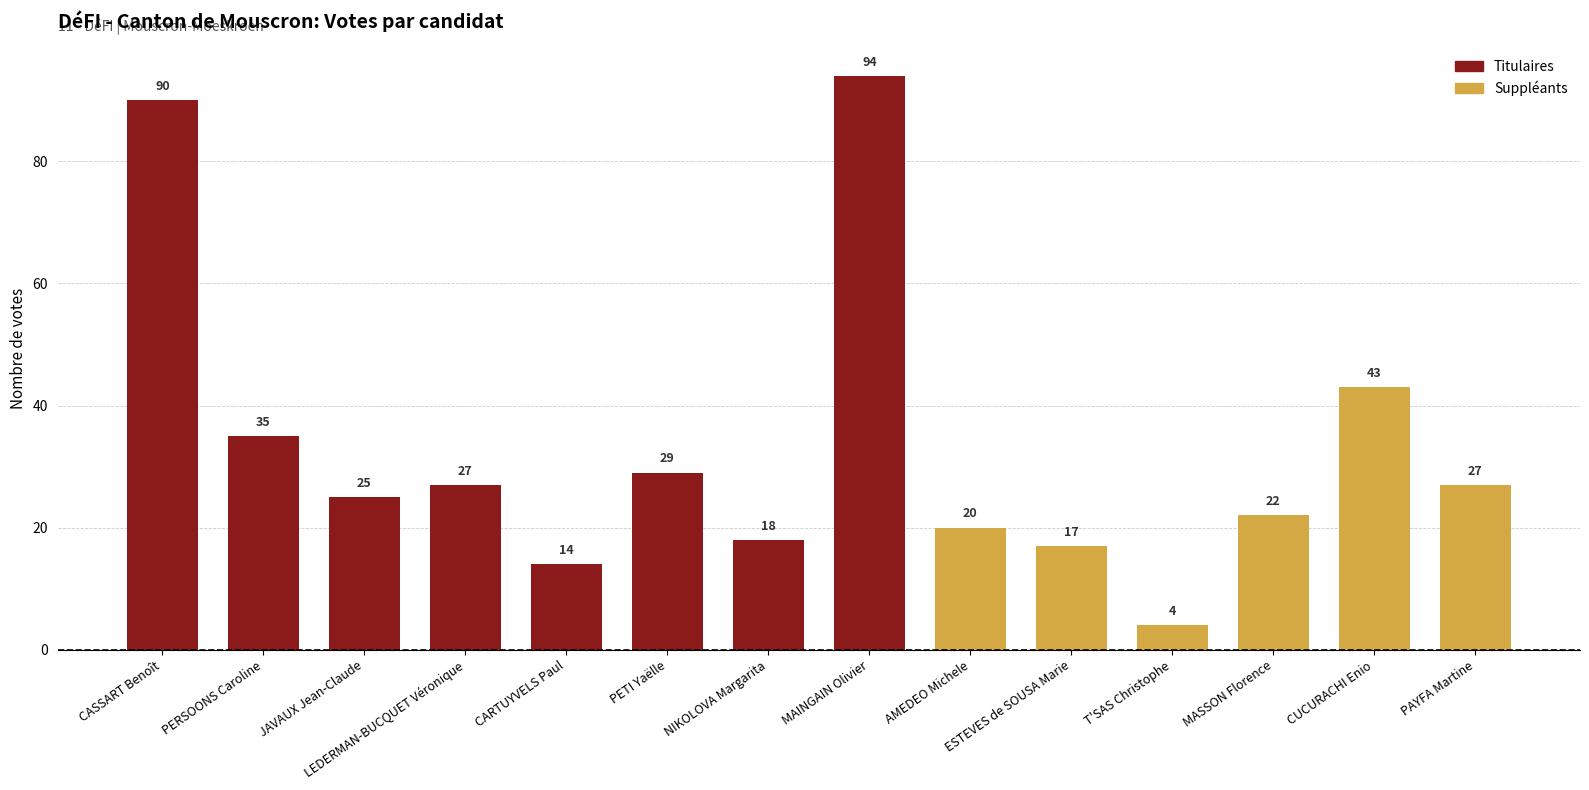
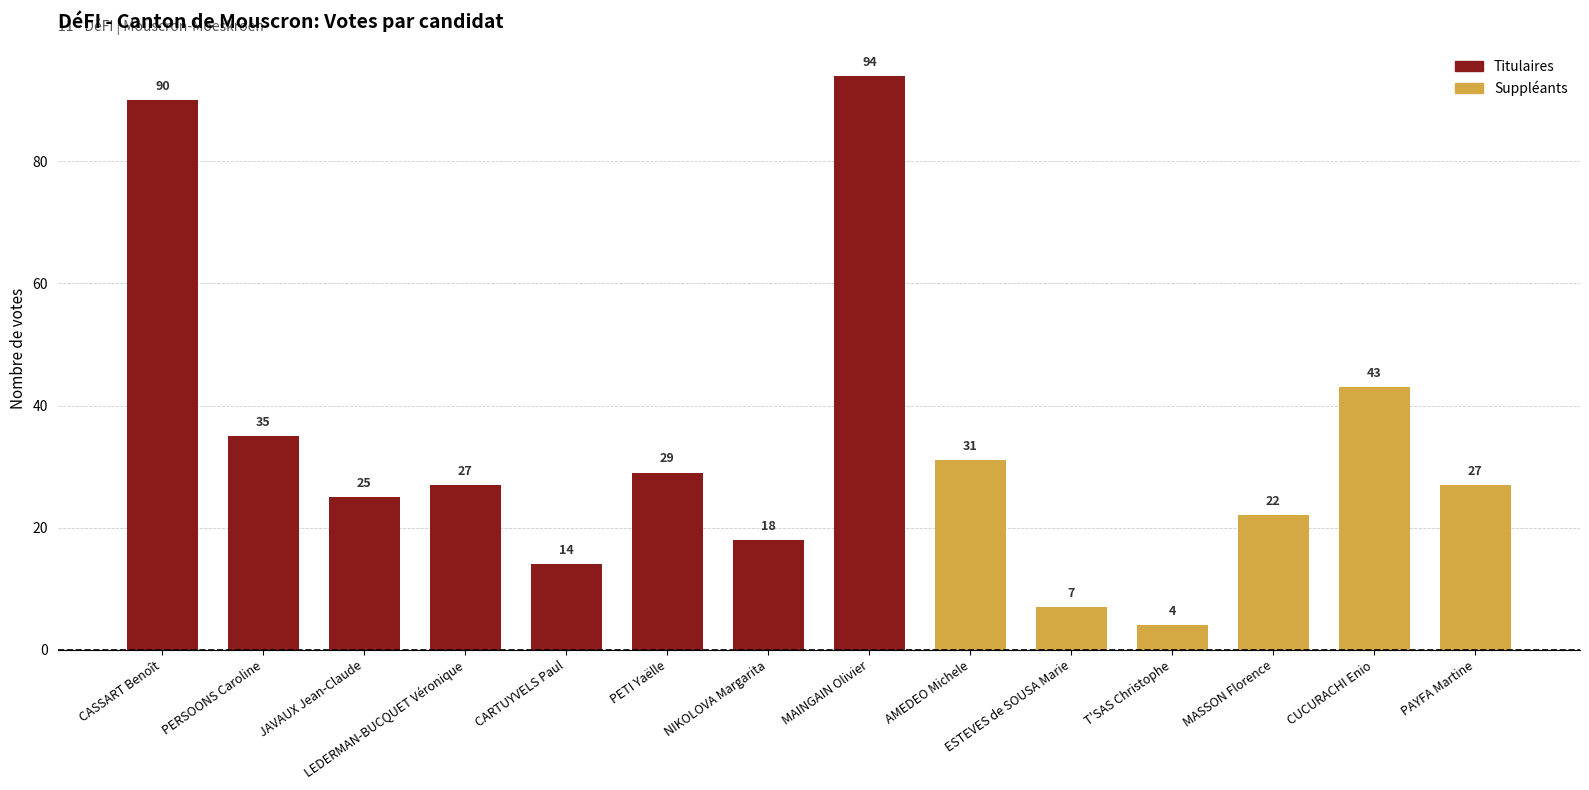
  {
    "CASSART Benoît": 90,
    "PERSOONS Caroline": 35,
    "JAVAUX Jean-Claude": 25,
    "LEDERMAN-BUCQUET Véronique": 27,
    "CARTUYVELS Paul": 14,
    "PETI Yaëlle": 29,
    "NIKOLOVA Margarita": 18,
    "MAINGAIN Olivier": 94,
-   "AMEDEO Michele": 20,
-   "ESTEVES de SOUSA Marie": 17,
+   "AMEDEO Michele": 31,
+   "ESTEVES de SOUSA Marie": 7,
    "T'SAS Christophe": 4,
    "MASSON Florence": 22,
    "CUCURACHI Enio": 43,
    "PAYFA Martine": 27
  }
